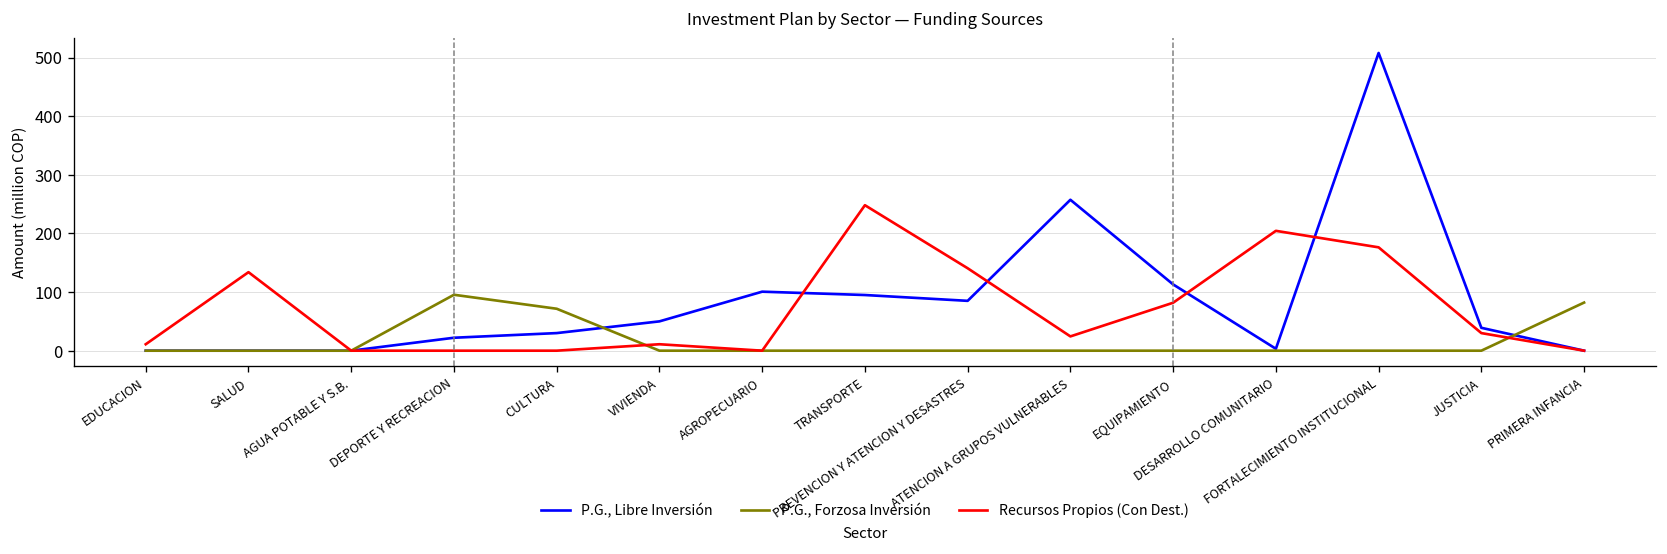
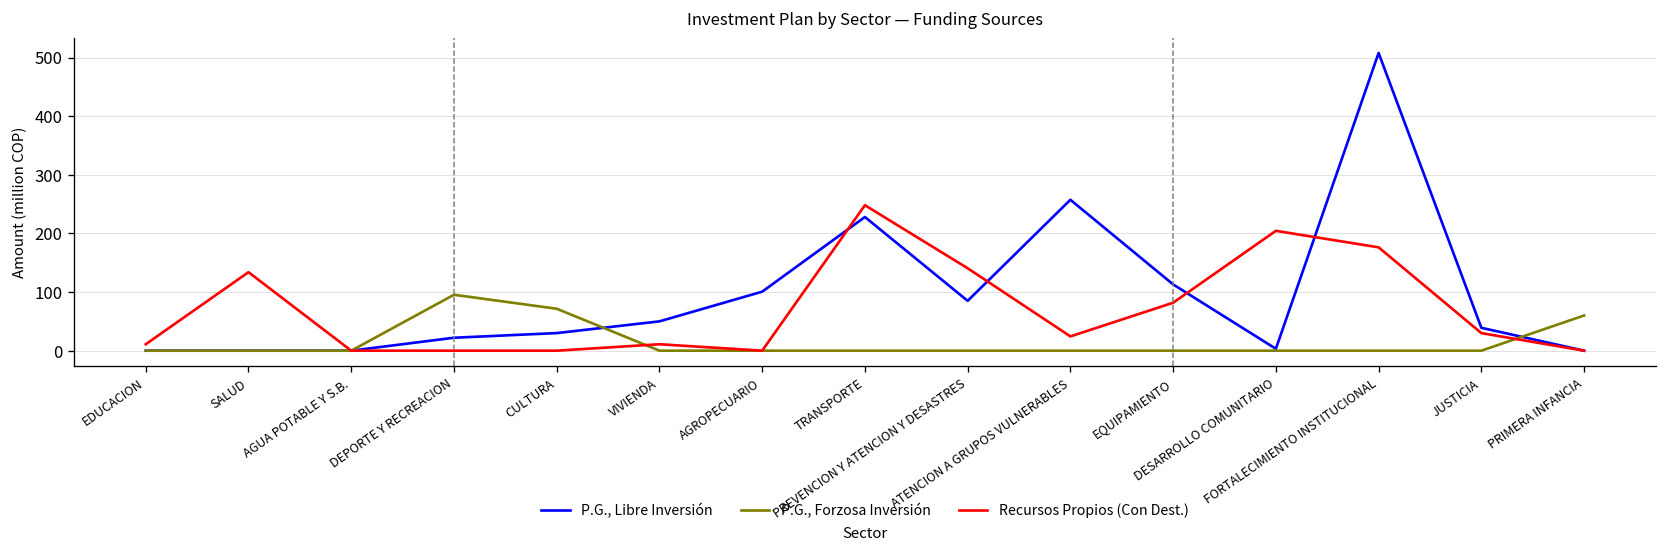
  {
    "P.G., Libre Inversión": {
      "DEPORTE Y RECREACION": 20,
      "CULTURA": 30,
      "VIVIENDA": 50,
      "AGROPECUARIO": 100,
-     "TRANSPORTE": 90,
+     "TRANSPORTE": 230,
      "PREVENCION Y ATENCION Y DESASTRES": 90,
      "ATENCION A GRUPOS VULNERABLES": 260,
      "EQUIPAMIENTO": 110,
      "FORTALECIMIENTO INSTITUCIONAL": 510,
      "JUSTICIA": 40
    },
    "P.G., Forzosa Inversión": {
      "DEPORTE Y RECREACION": 100,
      "CULTURA": 70,
      "VIVIENDA": 0,
      "TRANSPORTE": 0,
      "PREVENCION Y ATENCION Y DESASTRES": 0,
      "ATENCION A GRUPOS VULNERABLES": 0,
      "EQUIPAMIENTO": 0,
      "FORTALECIMIENTO INSTITUCIONAL": 0,
      "JUSTICIA": 0,
-     "PRIMERA INFANCIA": 80
+     "PRIMERA INFANCIA": 60
    },
    "Recursos Propios (Con Dest.)": {
      "EDUCACION": 10,
      "SALUD": 130,
      "DEPORTE Y RECREACION": 0,
      "CULTURA": 0,
      "VIVIENDA": 10,
      "TRANSPORTE": 250,
      "PREVENCION Y ATENCION Y DESASTRES": 140,
      "ATENCION A GRUPOS VULNERABLES": 20,
      "EQUIPAMIENTO": 80,
      "DESARROLLO COMUNITARIO": 200,
      "FORTALECIMIENTO INSTITUCIONAL": 180,
      "JUSTICIA": 30
    }
  }
